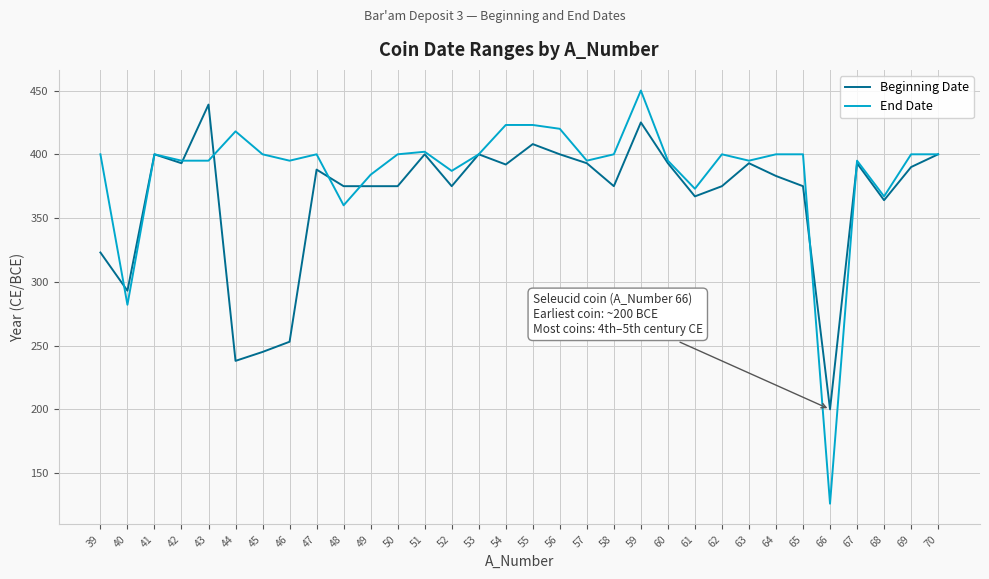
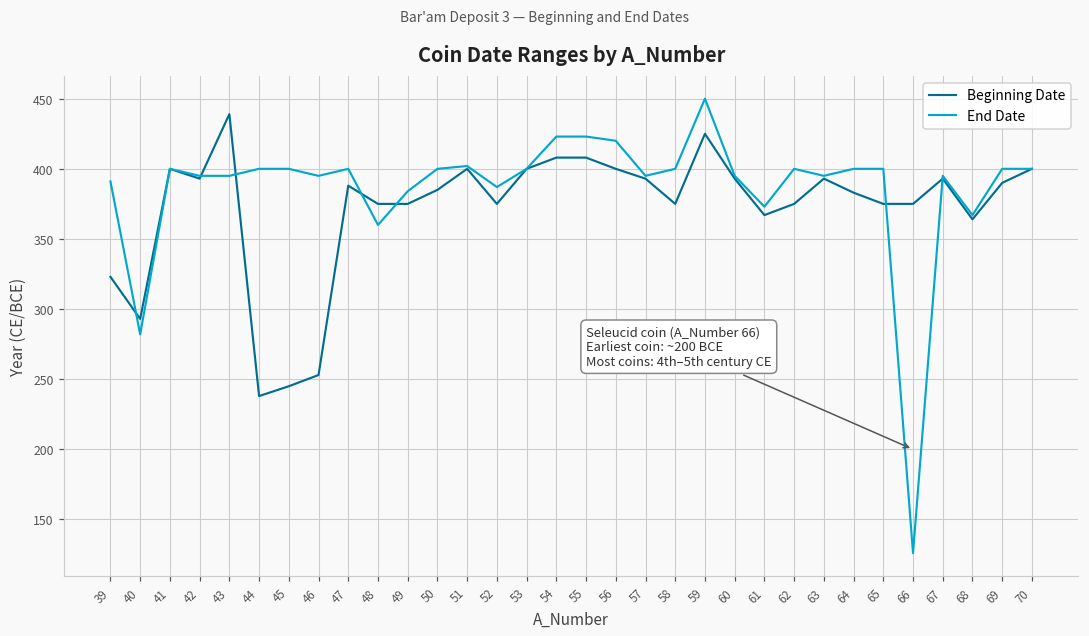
  {
    "Beginning Date": {
      "39": 323,
      "40": 293,
      "43": 439,
      "44": 238,
      "45": 245,
      "46": 253,
      "47": 388,
      "48": 375,
      "49": 375,
-     "50": 375,
+     "50": 385,
      "52": 375,
-     "54": 392,
+     "54": 408,
      "55": 408,
      "56": 400,
      "58": 375,
      "59": 425,
      "61": 367,
      "62": 375,
      "64": 383,
      "65": 375,
-     "66": 200,
+     "66": 375,
      "68": 364,
      "69": 390
    },
    "End Date": {
-     "39": 400,
+     "39": 391,
      "40": 282,
      "43": 395,
-     "44": 418,
+     "44": 400,
      "45": 400,
      "46": 395,
      "47": 400,
      "48": 360,
      "49": 384,
      "50": 400,
      "52": 387,
      "54": 423,
      "55": 423,
      "56": 420,
      "58": 400,
      "59": 450,
      "61": 373,
      "62": 400,
      "64": 400,
      "65": 400,
      "66": 126,
      "68": 367,
      "69": 400
    }
  }
